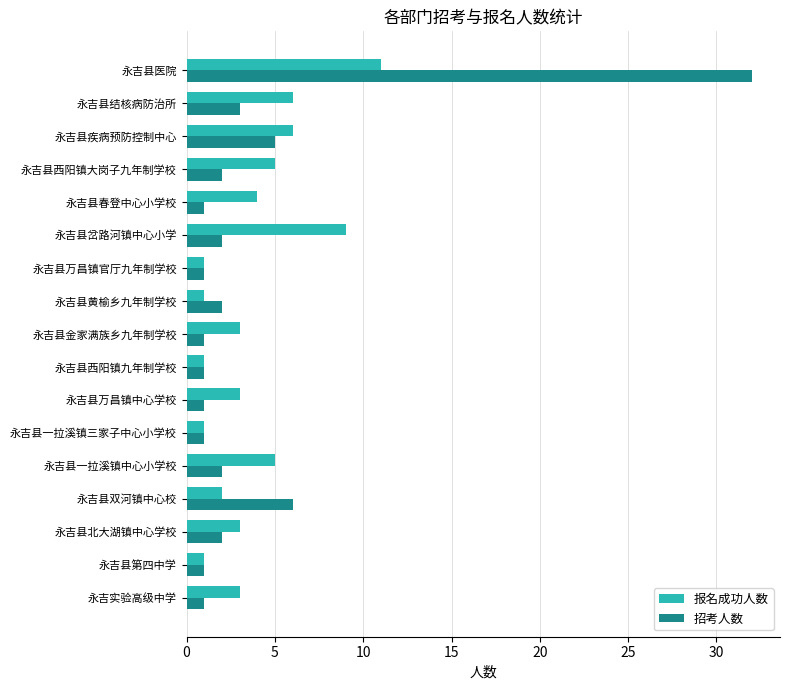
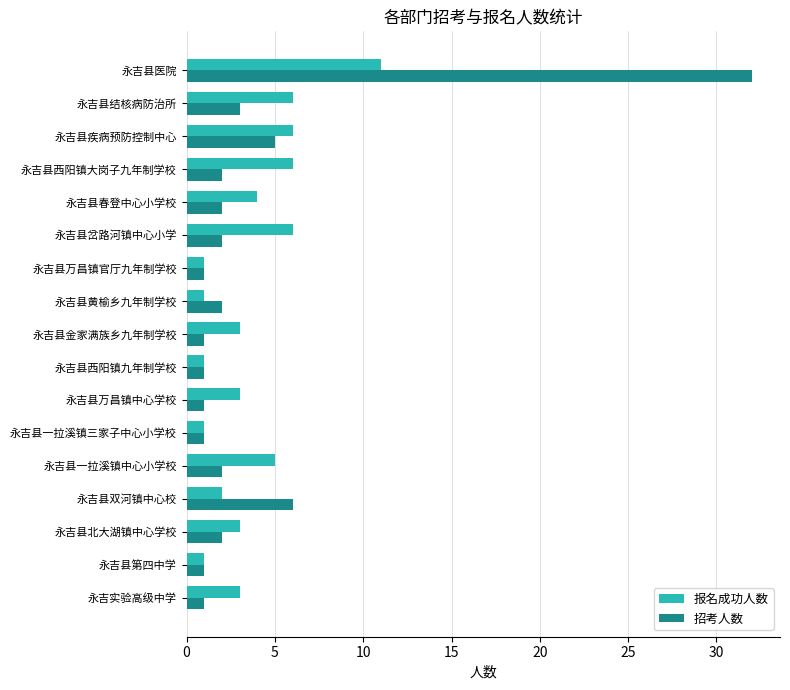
  {
    "报名成功人数": {
      "永吉县医院": 11,
      "永吉县结核病防治所": 6,
      "永吉县疾病预防控制中心": 6,
-     "永吉县西阳镇大岗子九年制学校": 5,
+     "永吉县西阳镇大岗子九年制学校": 6,
      "永吉县春登中心小学校": 4,
-     "永吉县岔路河镇中心小学": 9,
+     "永吉县岔路河镇中心小学": 6,
      "永吉县万昌镇官厅九年制学校": 1,
      "永吉县黄榆乡九年制学校": 1,
      "永吉县金家满族乡九年制学校": 3,
      "永吉县西阳镇九年制学校": 1,
      "永吉县万昌镇中心学校": 3,
      "永吉县一拉溪镇三家子中心小学校": 1,
      "永吉县一拉溪镇中心小学校": 5,
      "永吉县双河镇中心校": 2,
      "永吉县北大湖镇中心学校": 3,
      "永吉县第四中学": 1,
      "永吉实验高级中学": 3
    },
    "招考人数": {
      "永吉县医院": 32,
      "永吉县结核病防治所": 3,
      "永吉县疾病预防控制中心": 5,
      "永吉县西阳镇大岗子九年制学校": 2,
-     "永吉县春登中心小学校": 1,
+     "永吉县春登中心小学校": 2,
      "永吉县岔路河镇中心小学": 2,
      "永吉县万昌镇官厅九年制学校": 1,
      "永吉县黄榆乡九年制学校": 2,
      "永吉县金家满族乡九年制学校": 1,
      "永吉县西阳镇九年制学校": 1,
      "永吉县万昌镇中心学校": 1,
      "永吉县一拉溪镇三家子中心小学校": 1,
      "永吉县一拉溪镇中心小学校": 2,
      "永吉县双河镇中心校": 6,
      "永吉县北大湖镇中心学校": 2,
      "永吉县第四中学": 1,
      "永吉实验高级中学": 1
    }
  }
